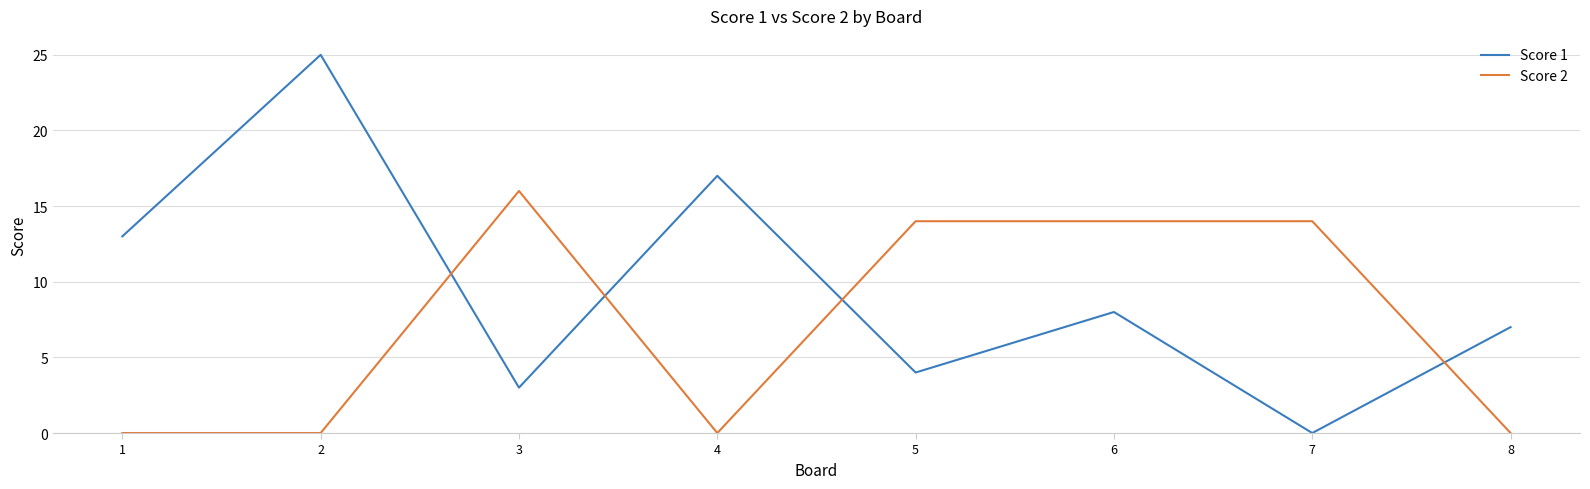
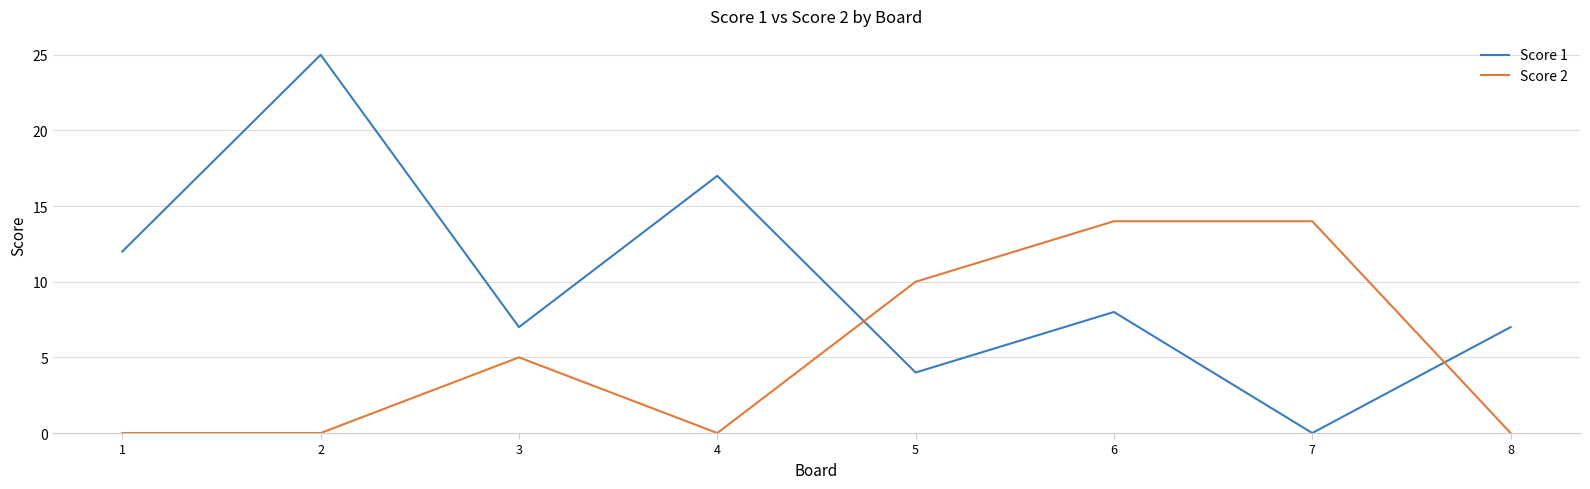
  {
    "Score 1": {
-     "1": 13,
+     "1": 12,
      "2": 25,
-     "3": 3,
+     "3": 7,
      "4": 17,
      "5": 4,
      "6": 8,
      "7": 0,
      "8": 7
    },
    "Score 2": {
      "1": 0,
      "2": 0,
-     "3": 16,
+     "3": 5,
      "4": 0,
-     "5": 14,
+     "5": 10,
      "6": 14,
      "7": 14,
      "8": 0
    }
  }
